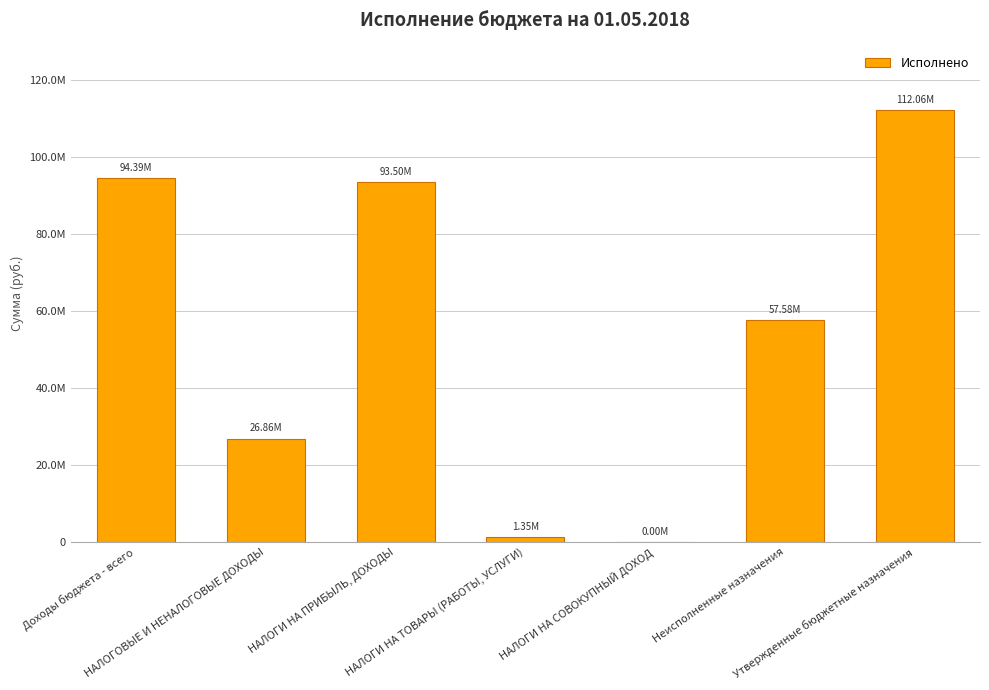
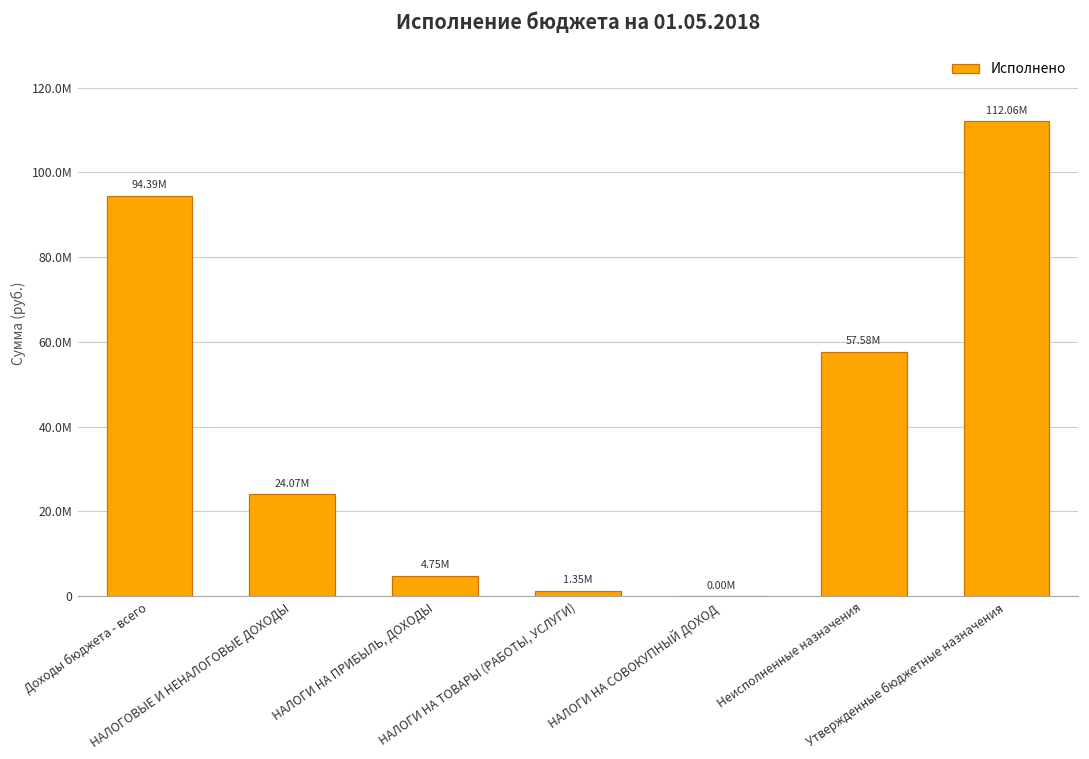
  {
    "Доходы бюджета - всего": "94.39M",
-   "НАЛОГОВЫЕ И НЕНАЛОГОВЫЕ ДОХОДЫ": "26.86M",
-   "НАЛОГИ НА ПРИБЫЛЬ, ДОХОДЫ": "93.50M",
+   "НАЛОГОВЫЕ И НЕНАЛОГОВЫЕ ДОХОДЫ": "24.07M",
+   "НАЛОГИ НА ПРИБЫЛЬ, ДОХОДЫ": "4.75M",
    "НАЛОГИ НА ТОВАРЫ (РАБОТЫ, УСЛУГИ)": "1.35M",
    "Неисполненные назначения": "57.58M",
    "Утвержденные бюджетные назначения": "112.06M"
  }
